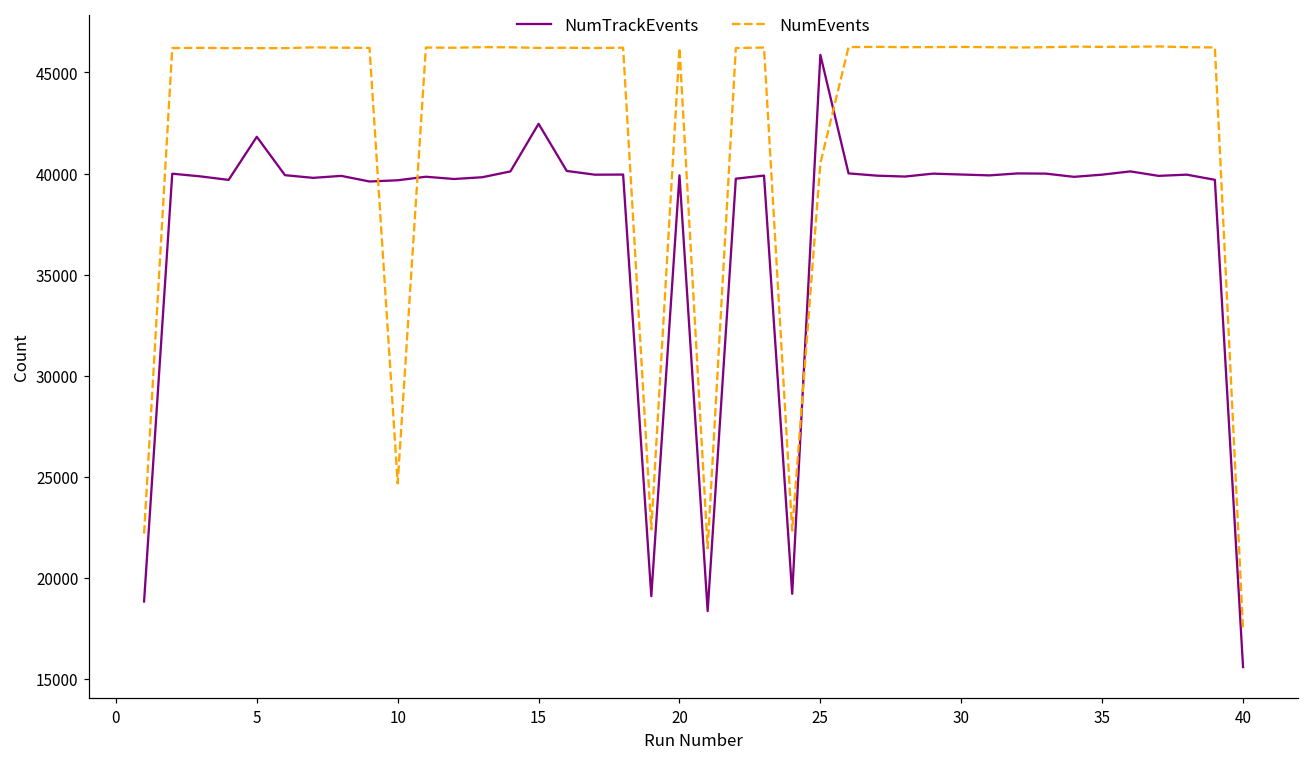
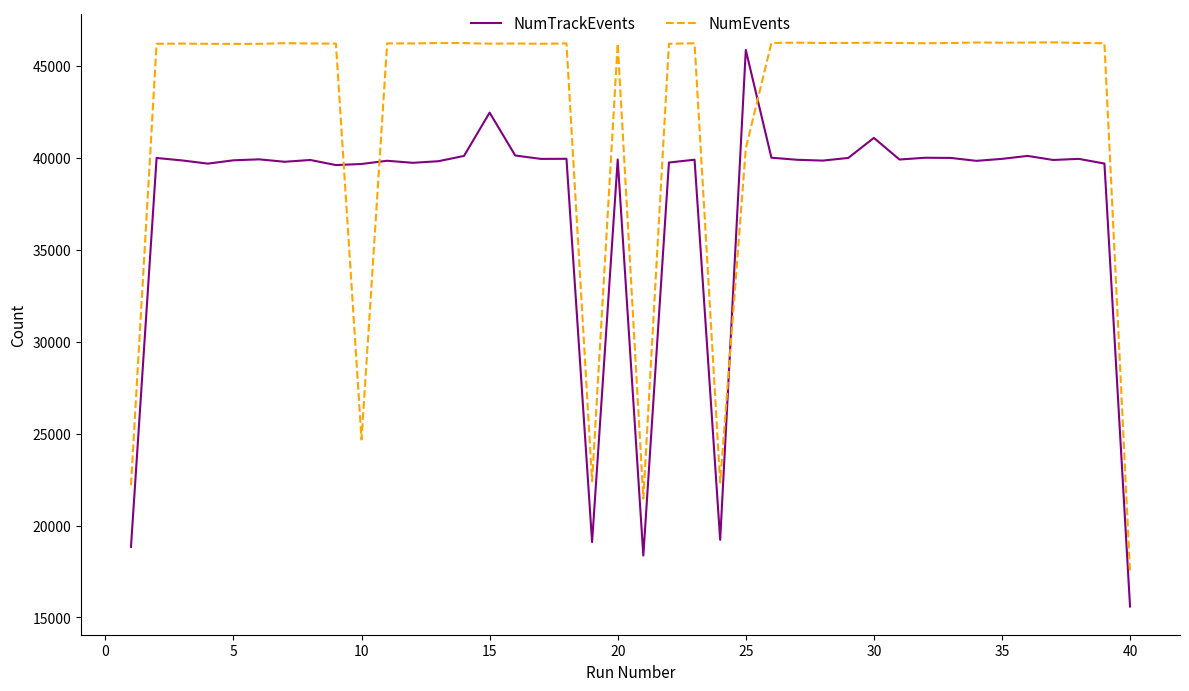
  {
    "NumTrackEvents": {
-     "5": 41800,
+     "5": 39900,
      "10": 39700,
      "15": 42500,
      "20": 39900,
      "25": 45900,
-     "30": 40000,
+     "30": 41100,
      "35": 39900,
      "40": 15600
    },
    "NumEvents": {
      "5": 46200,
      "10": 24700,
      "15": 46200,
      "20": 46200,
      "25": 40500,
      "30": 46300,
      "35": 46300,
      "40": 17400
    }
  }
